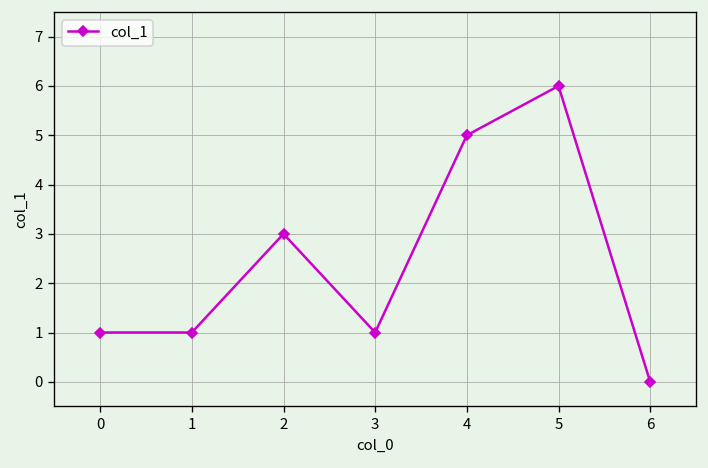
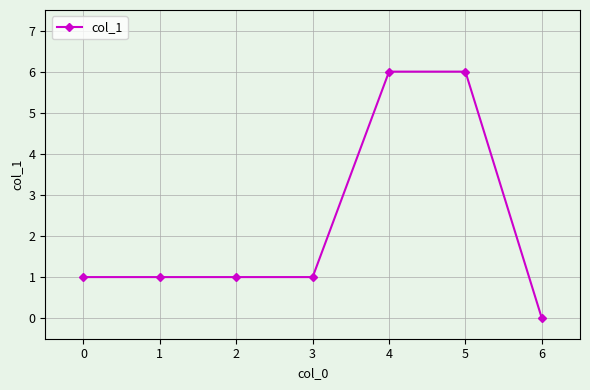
  {
    "0": 1,
    "1": 1,
-   "2": 3,
+   "2": 1,
    "3": 1,
-   "4": 5,
+   "4": 6,
    "5": 6,
    "6": 0
  }
